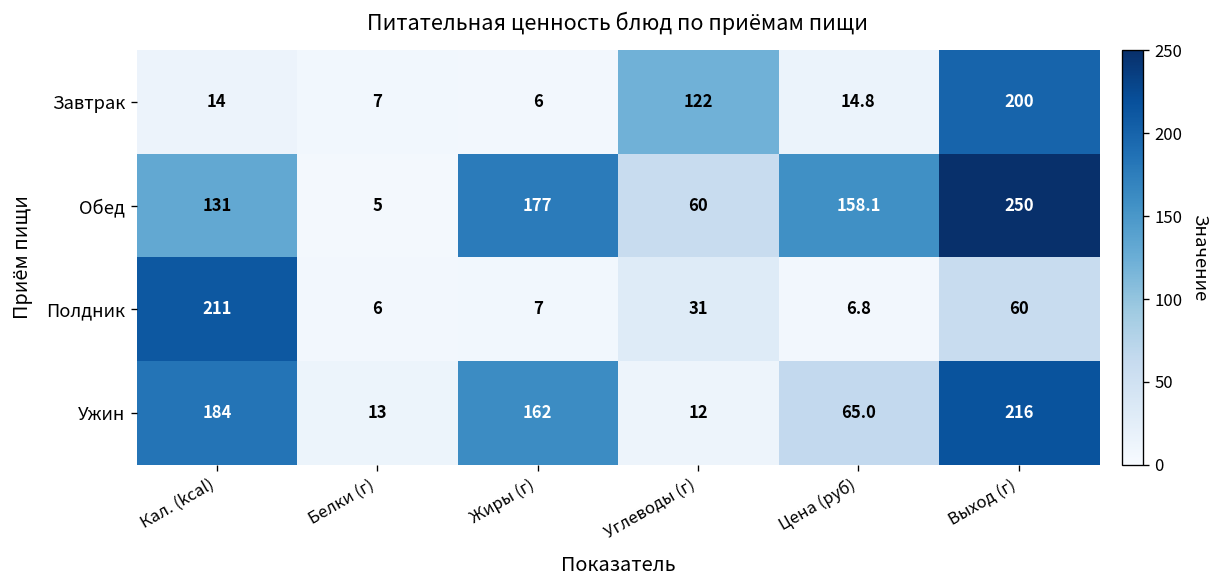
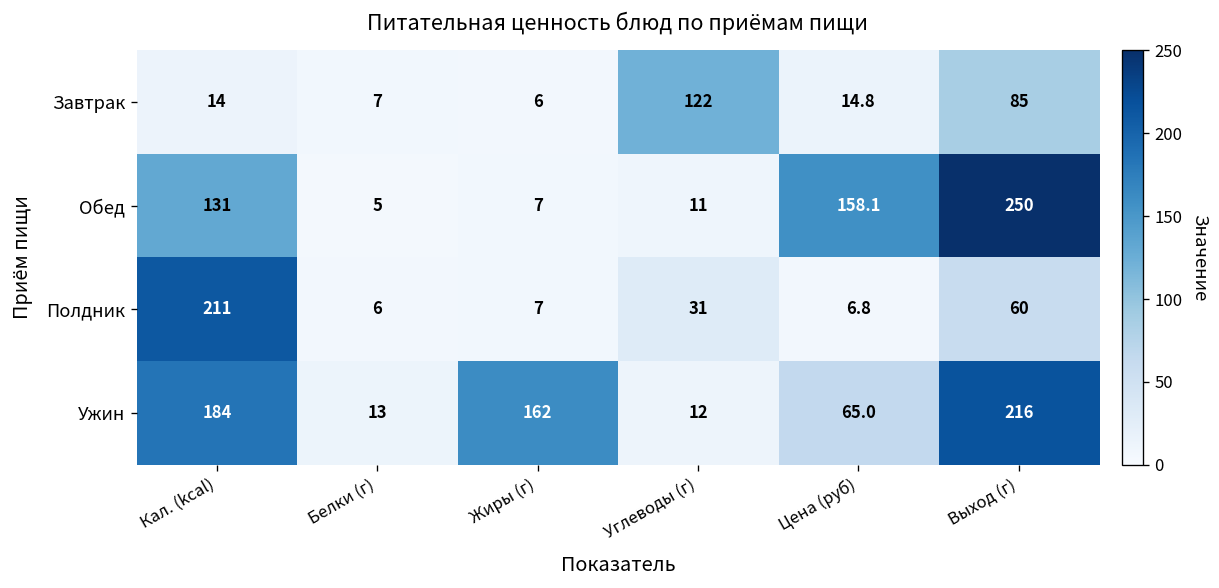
  {
    "Завтрак": {
      "Кал. (kcal)": 14,
      "Белки (г)": 7,
      "Жиры (г)": 6,
      "Углеводы (г)": 122,
      "Цена (руб)": 14.8,
-     "Выход (г)": 200
+     "Выход (г)": 85
    },
    "Обед": {
      "Кал. (kcal)": 131,
      "Белки (г)": 5,
-     "Жиры (г)": 177,
-     "Углеводы (г)": 60,
+     "Жиры (г)": 7,
+     "Углеводы (г)": 11,
      "Цена (руб)": 158.1,
      "Выход (г)": 250
    },
    "Полдник": {
      "Кал. (kcal)": 211,
      "Белки (г)": 6,
      "Жиры (г)": 7,
      "Углеводы (г)": 31,
      "Цена (руб)": 6.8,
      "Выход (г)": 60
    },
    "Ужин": {
      "Кал. (kcal)": 184,
      "Белки (г)": 13,
      "Жиры (г)": 162,
      "Углеводы (г)": 12,
      "Цена (руб)": 65.0,
      "Выход (г)": 216
    }
  }
